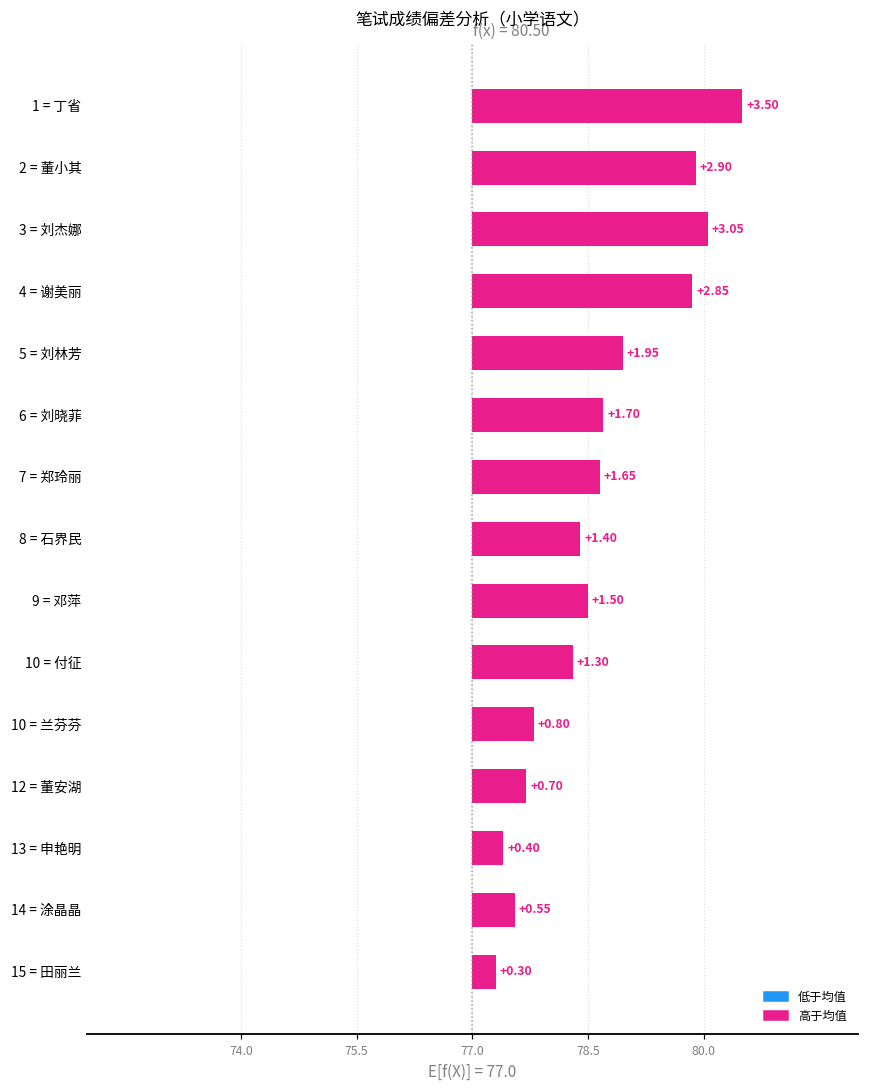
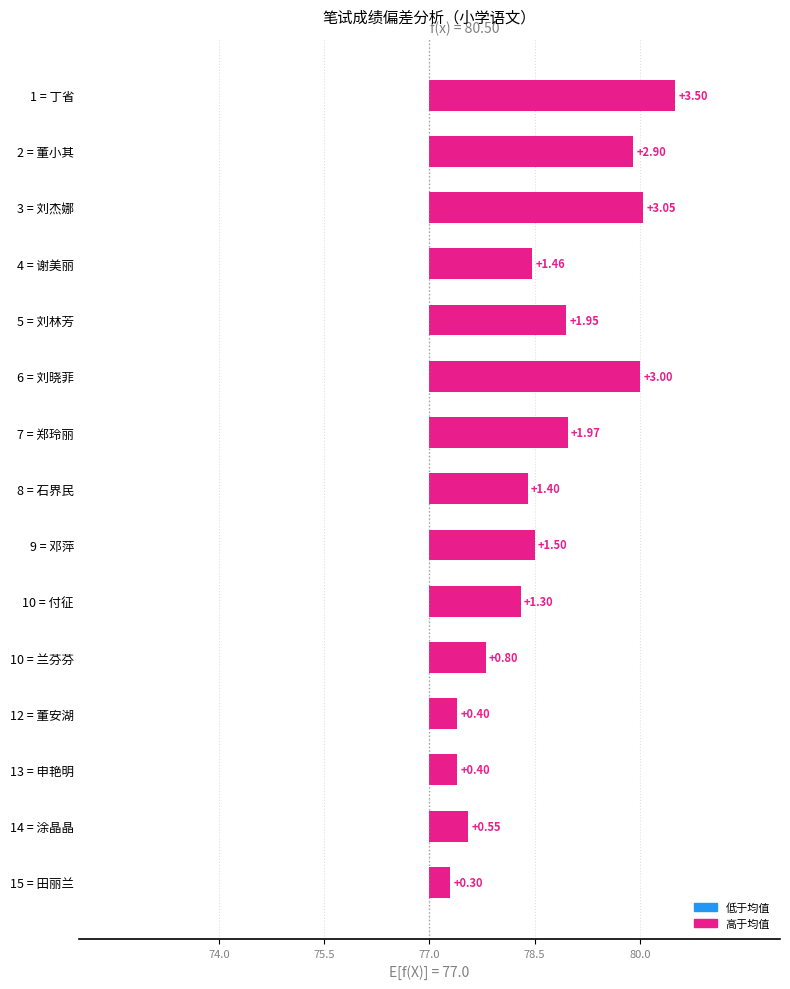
  {
    "1 = 丁省": "+3.50",
    "2 = 董小其": "+2.90",
    "3 = 刘杰娜": "+3.05",
-   "4 = 谢美丽": "+2.85",
+   "4 = 谢美丽": "+1.46",
    "5 = 刘林芳": "+1.95",
-   "6 = 刘晓菲": "+1.70",
-   "7 = 郑玲丽": "+1.65",
+   "6 = 刘晓菲": "+3.00",
+   "7 = 郑玲丽": "+1.97",
    "8 = 石界民": "+1.40",
    "9 = 邓萍": "+1.50",
    "10 = 付征": "+1.30",
    "10 = 兰芬芬": "+0.80",
-   "12 = 董安湖": "+0.70",
+   "12 = 董安湖": "+0.40",
    "13 = 申艳明": "+0.40",
    "14 = 涂晶晶": "+0.55",
    "15 = 田丽兰": "+0.30"
  }
